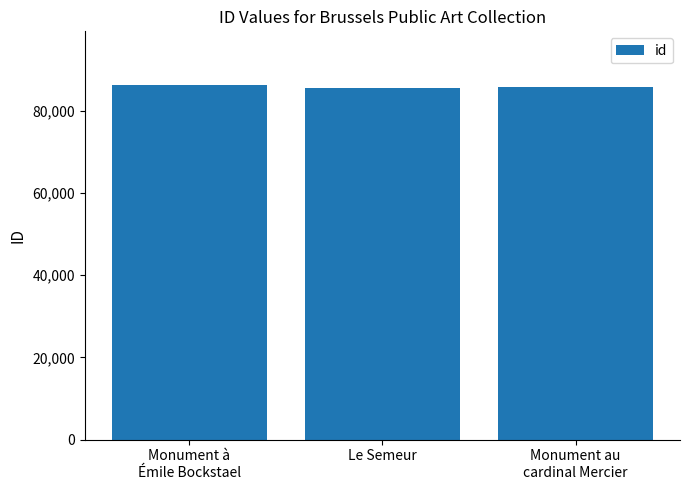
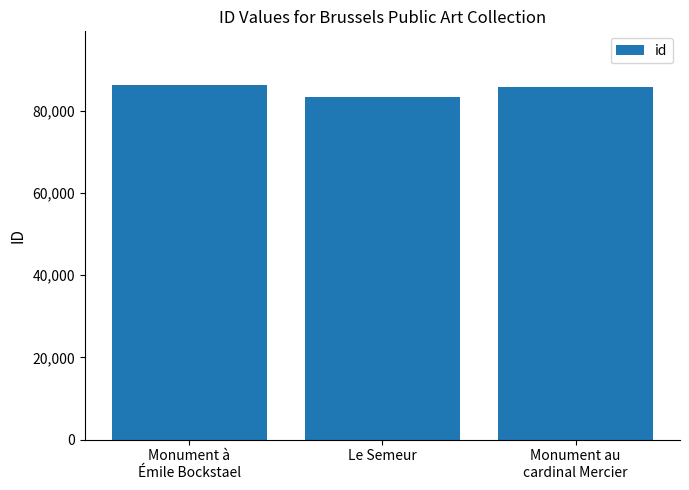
  {
    "Monument à Émile Bockstael": "86,000",
-   "Le Semeur": "86,000",
+   "Le Semeur": "83,000",
    "Monument au cardinal Mercier": "86,000"
  }
